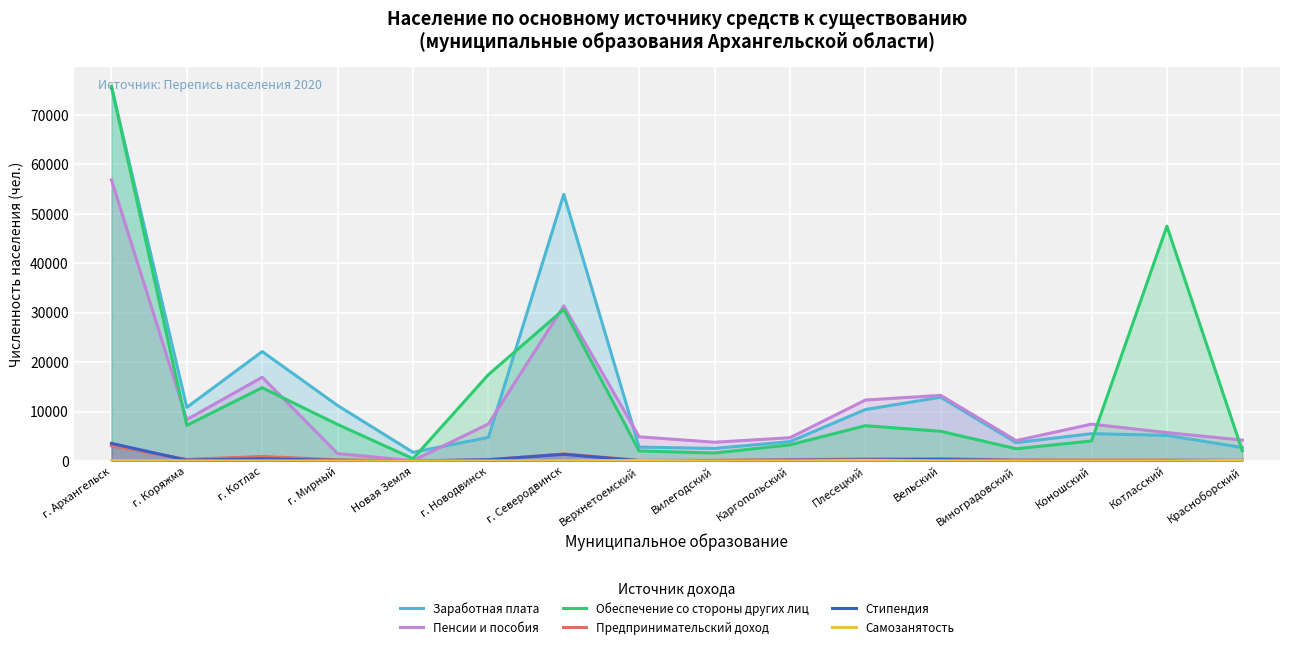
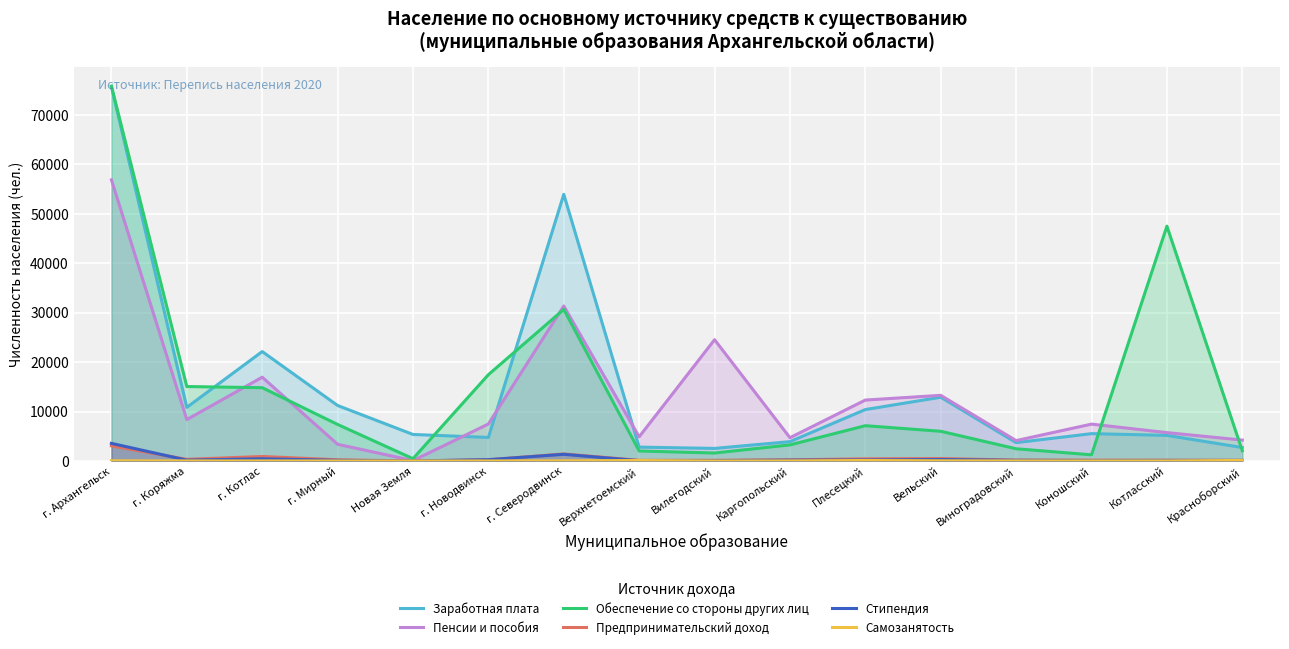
  {
    "Заработная плата": {
      "г. Коряжма": 11000,
      "г. Котлас": 22000,
      "г. Мирный": 11000,
-     "Новая Земля": 2000,
+     "Новая Земля": 5000,
      "г. Новодвинск": 5000,
      "г. Северодвинск": 54000,
      "Верхнетоемский": 3000,
      "Вилегодский": 3000,
      "Каргопольский": 4000,
      "Плесецкий": 10000,
      "Коношский": 6000,
      "Котласский": 5000,
      "Красноборский": 3000
    },
    "Пенсии и пособия": {
      "г. Архангельск": 57000,
      "г. Коряжма": 8000,
      "г. Котлас": 17000,
-     "г. Мирный": 1000,
+     "г. Мирный": 3000,
      "г. Новодвинск": 7000,
      "г. Северодвинск": 31000,
      "Верхнетоемский": 5000,
-     "Вилегодский": 4000,
+     "Вилегодский": 25000,
      "Каргопольский": 5000,
      "Плесецкий": 12000,
      "Коношский": 7000,
      "Котласский": 6000,
      "Красноборский": 4000
    },
    "Обеспечение со стороны других лиц": {
-     "г. Коряжма": 7000,
+     "г. Коряжма": 15000,
      "г. Котлас": 15000,
      "г. Мирный": 7000,
      "г. Новодвинск": 17000,
      "г. Северодвинск": 31000,
      "Верхнетоемский": 2000,
      "Вилегодский": 2000,
      "Каргопольский": 3000,
      "Плесецкий": 7000,
      "Вельский": 6000,
      "Виноградовский": 2000,
-     "Коношский": 4000,
+     "Коношский": 1000,
      "Котласский": 47000,
      "Красноборский": 2000
    },
    "Самозанятость": {
      "г. Архангельск": 0,
      "г. Северодвинск": 0
    }
  }
